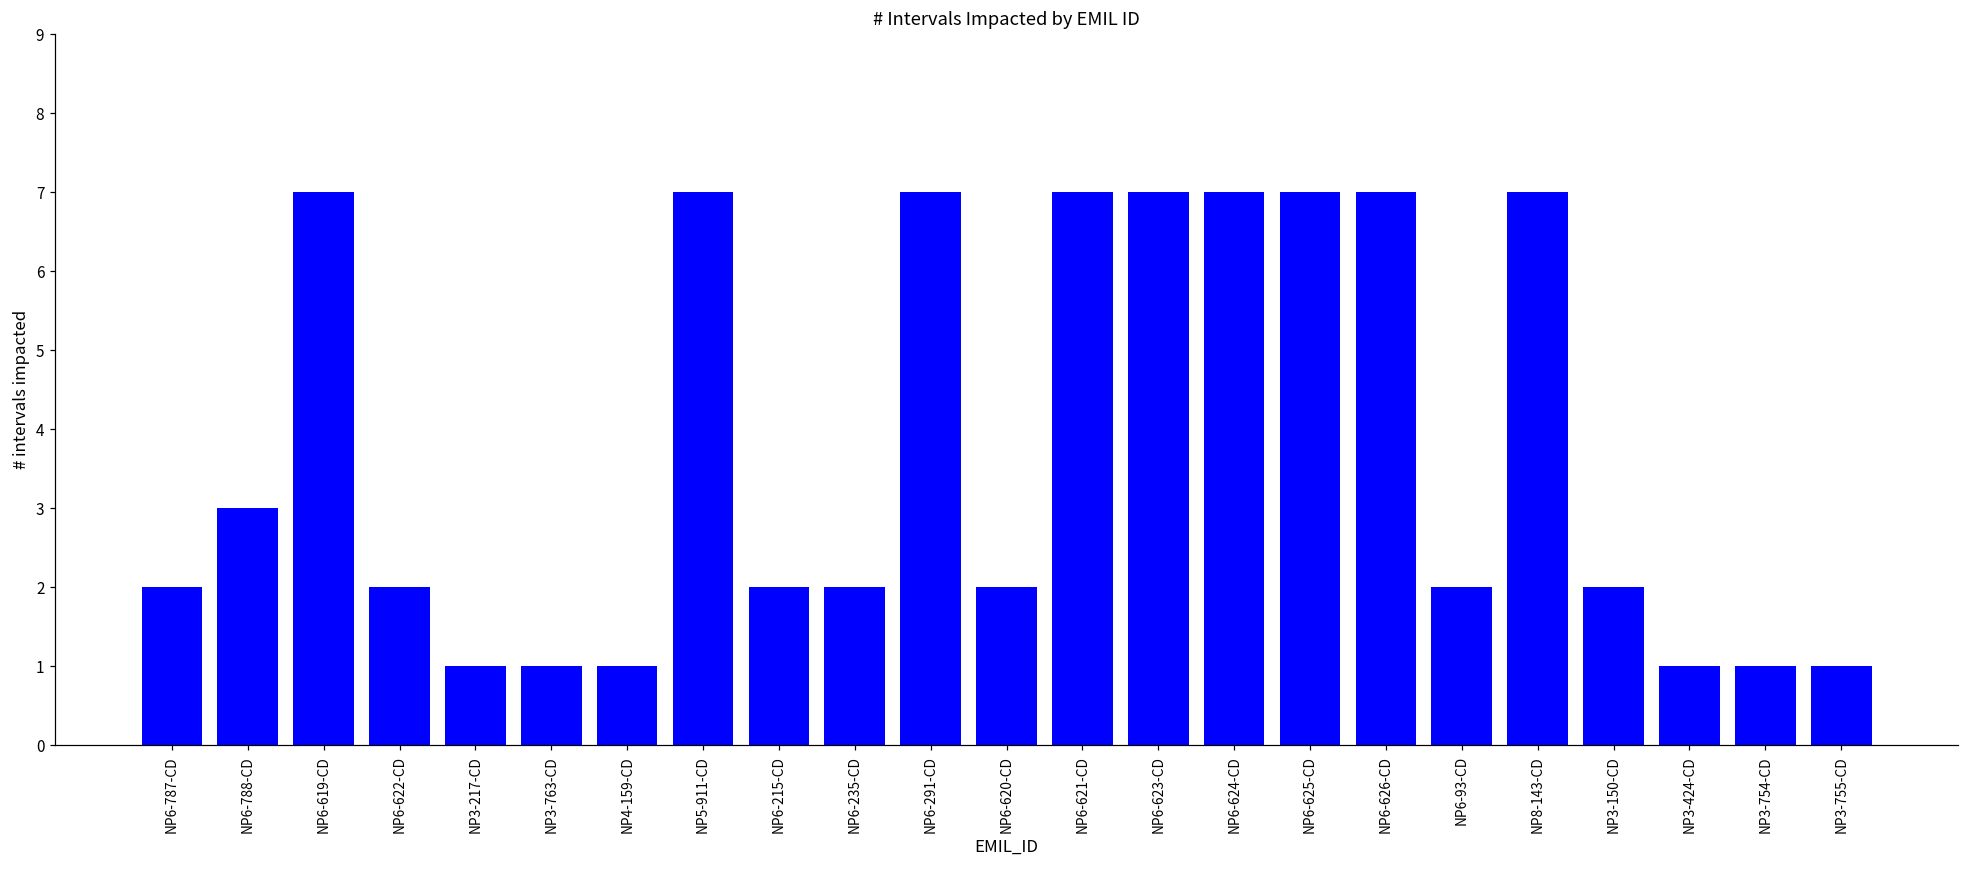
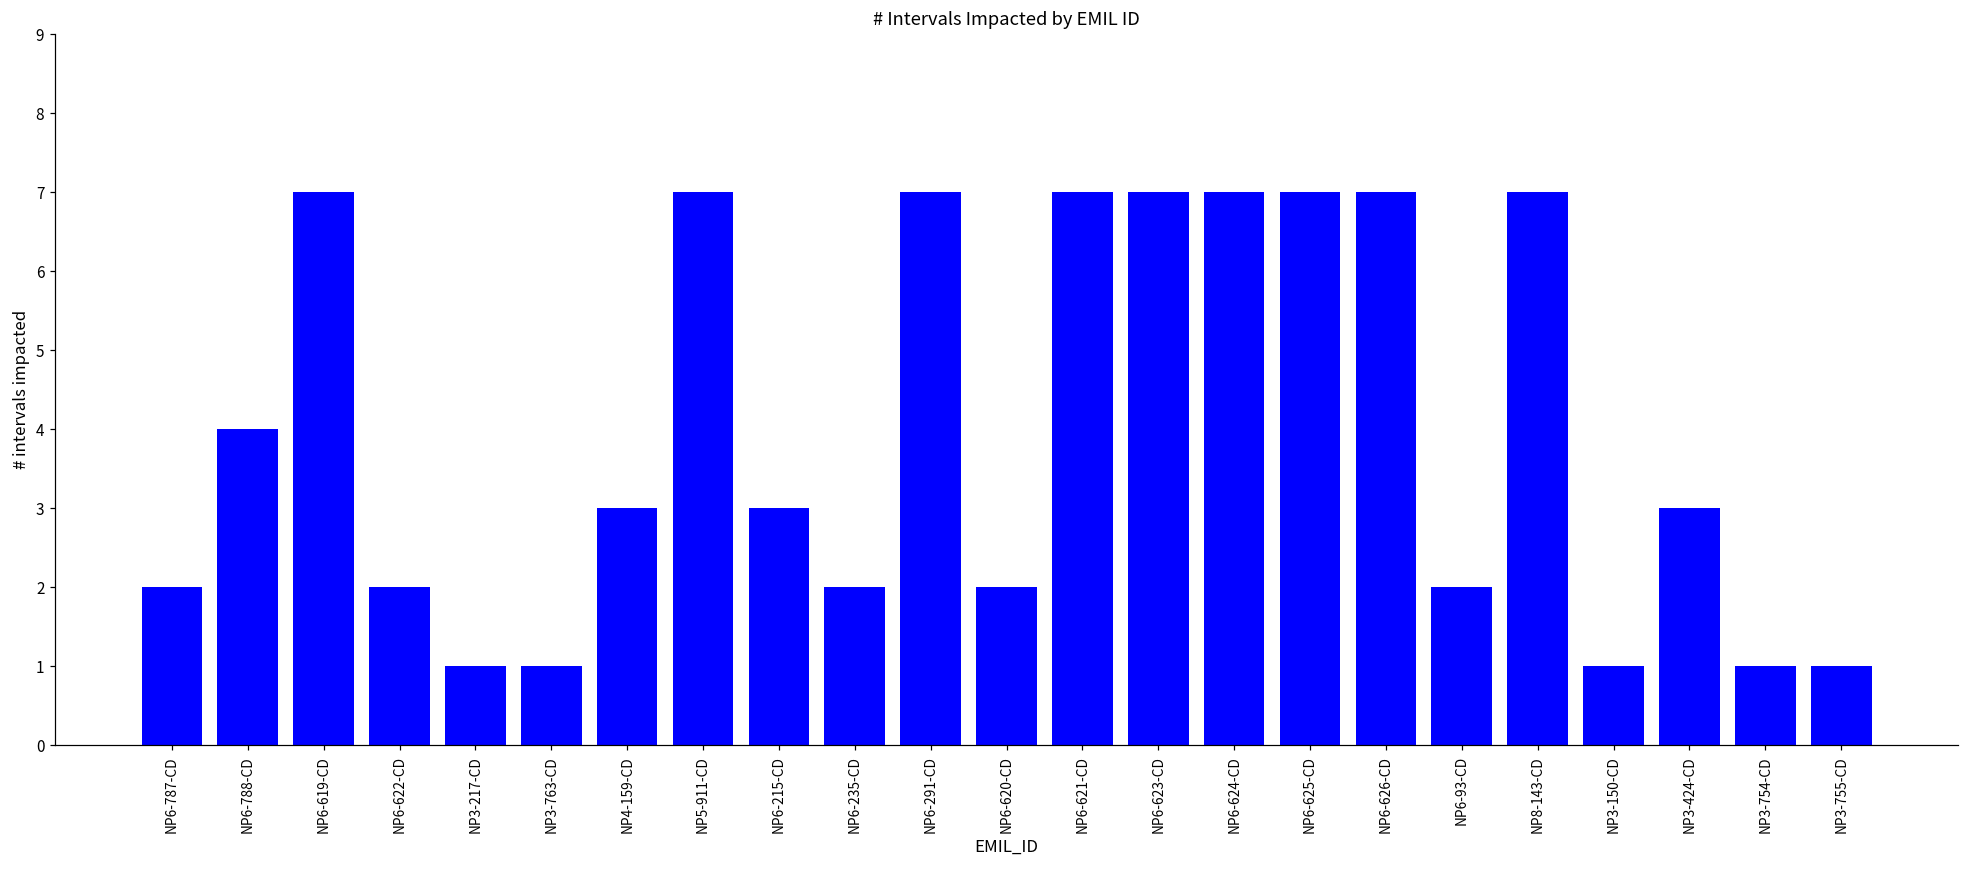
  {
    "NP6-787-CD": 2,
-   "NP6-788-CD": 3,
+   "NP6-788-CD": 4,
    "NP6-619-CD": 7,
    "NP6-622-CD": 2,
    "NP3-217-CD": 1,
    "NP3-763-CD": 1,
-   "NP4-159-CD": 1,
+   "NP4-159-CD": 3,
    "NP5-911-CD": 7,
-   "NP6-215-CD": 2,
+   "NP6-215-CD": 3,
    "NP6-235-CD": 2,
    "NP6-291-CD": 7,
    "NP6-620-CD": 2,
    "NP6-621-CD": 7,
    "NP6-623-CD": 7,
    "NP6-624-CD": 7,
    "NP6-625-CD": 7,
    "NP6-626-CD": 7,
    "NP6-93-CD": 2,
    "NP8-143-CD": 7,
-   "NP3-150-CD": 2,
-   "NP3-424-CD": 1,
+   "NP3-150-CD": 1,
+   "NP3-424-CD": 3,
    "NP3-754-CD": 1,
    "NP3-755-CD": 1
  }
